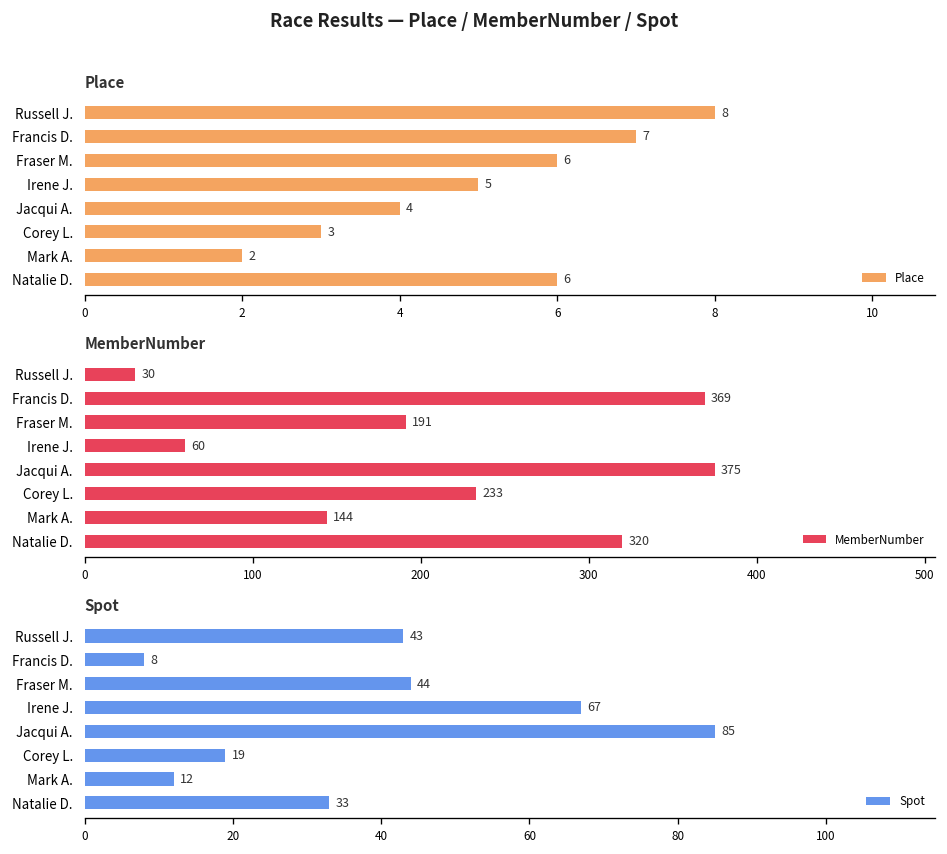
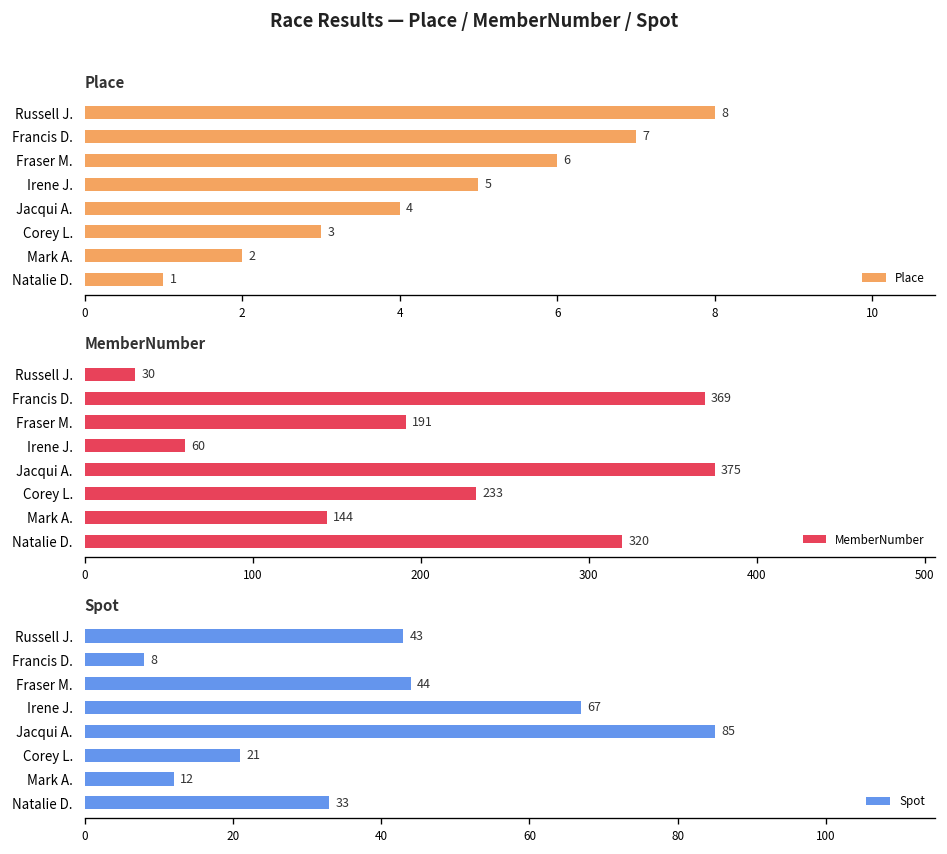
  {
    "Place": {
      "Russell J.": 8,
      "Francis D.": 7,
      "Fraser M.": 6,
      "Irene J.": 5,
      "Jacqui A.": 4,
      "Corey L.": 3,
      "Mark A.": 2,
-     "Natalie D.": 6
+     "Natalie D.": 1
    },
    "MemberNumber": {
      "Russell J.": 30,
      "Francis D.": 369,
      "Fraser M.": 191,
      "Irene J.": 60,
      "Jacqui A.": 375,
      "Corey L.": 233,
      "Mark A.": 144,
      "Natalie D.": 320
    },
    "Spot": {
      "Russell J.": 43,
      "Francis D.": 8,
      "Fraser M.": 44,
      "Irene J.": 67,
      "Jacqui A.": 85,
-     "Corey L.": 19,
+     "Corey L.": 21,
      "Mark A.": 12,
      "Natalie D.": 33
    }
  }
